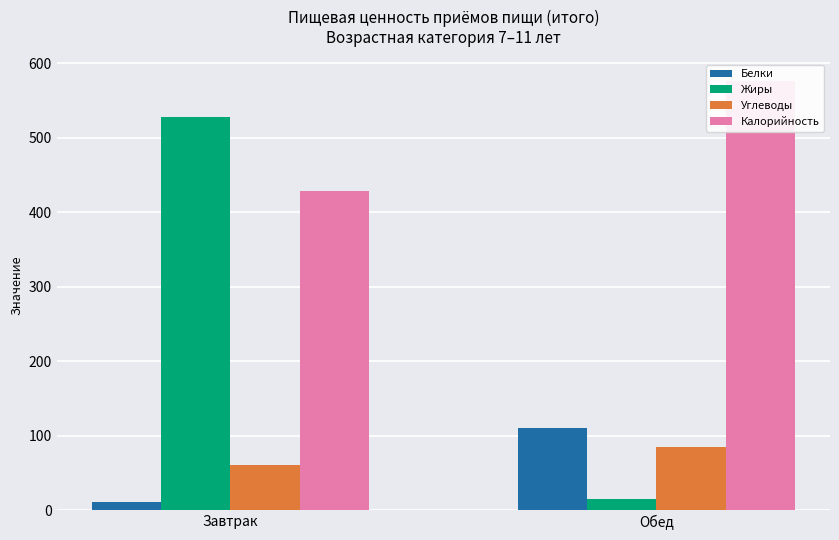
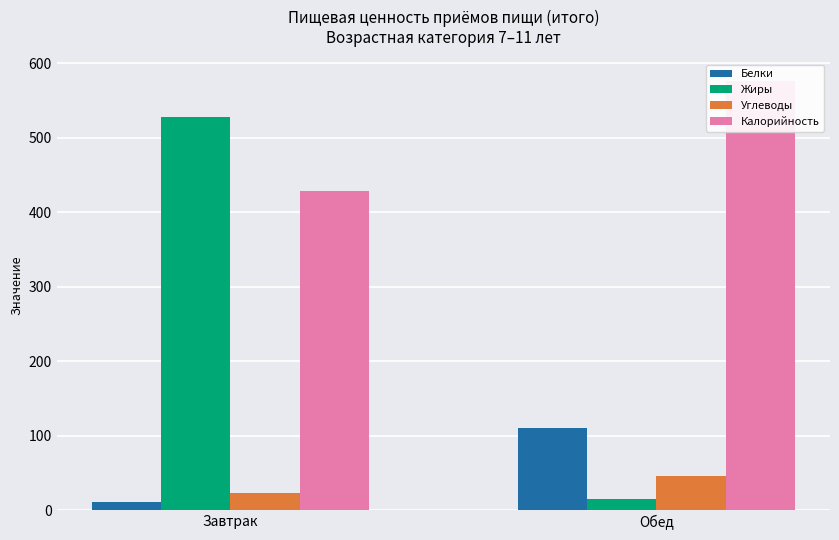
  {
    "Белки": {
      "Завтрак": 10,
      "Обед": 110
    },
    "Жиры": {
      "Завтрак": 530,
      "Обед": 10
    },
    "Углеводы": {
-     "Завтрак": 60,
-     "Обед": 90
+     "Завтрак": 20,
+     "Обед": 50
    },
    "Калорийность": {
      "Завтрак": 430
    }
  }
